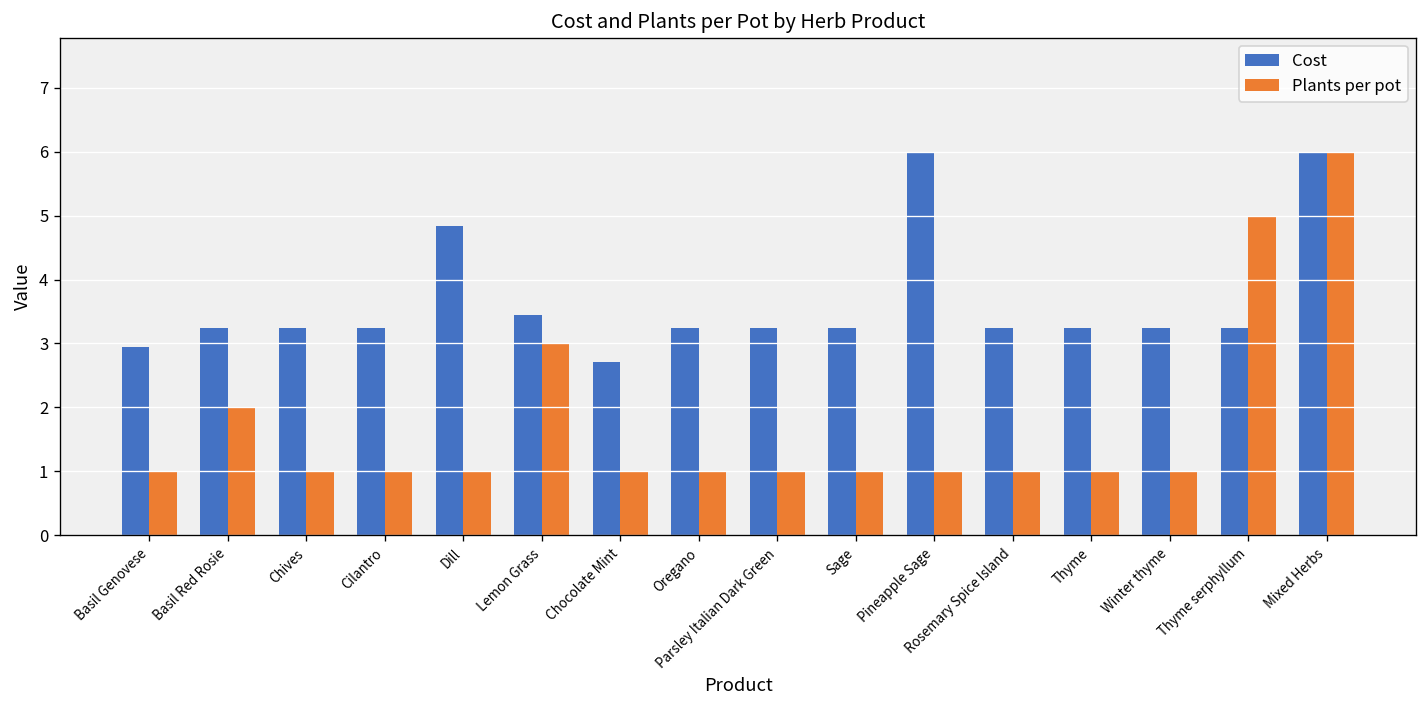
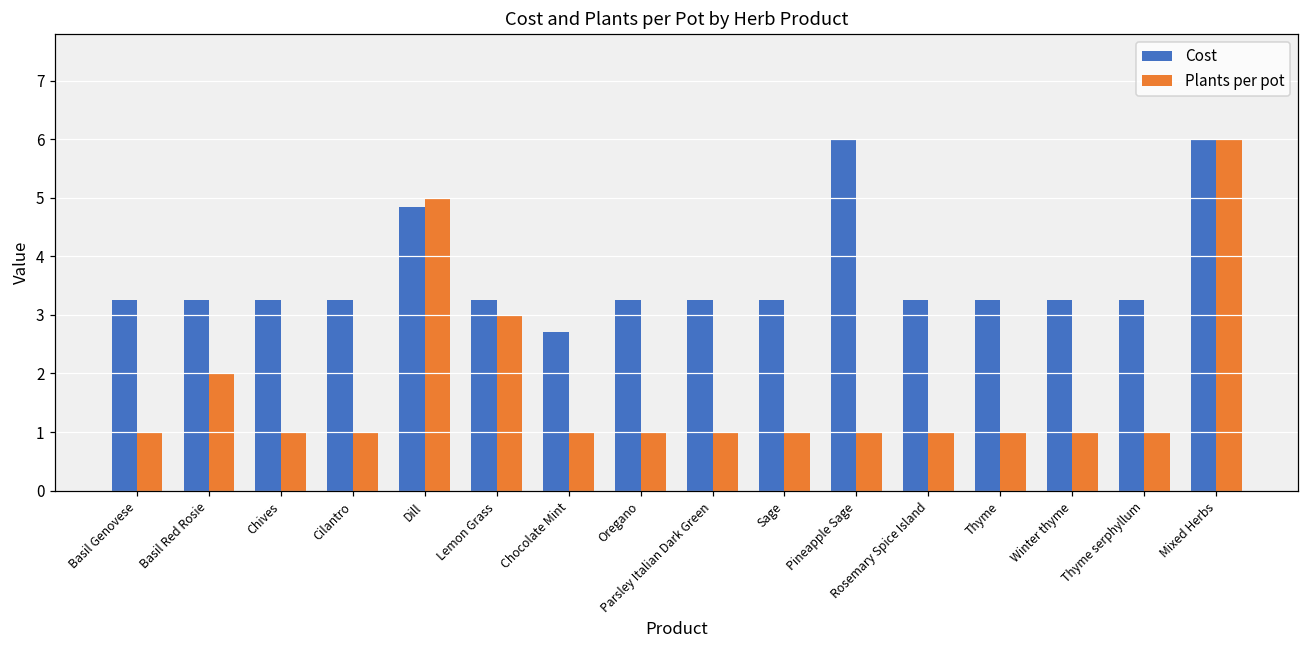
  {
    "Cost": {
-     "Basil Genovese": 3.0,
+     "Basil Genovese": 3.3,
      "Basil Red Rosie": 3.3,
      "Chives": 3.3,
      "Cilantro": 3.3,
      "Dill": 4.8,
-     "Lemon Grass": 3.5,
+     "Lemon Grass": 3.3,
      "Chocolate Mint": 2.7,
      "Oregano": 3.3,
      "Parsley Italian Dark Green": 3.3,
      "Sage": 3.3,
      "Pineapple Sage": 6.0,
      "Rosemary Spice Island": 3.3,
      "Thyme": 3.3,
      "Winter thyme": 3.3,
      "Thyme serphyllum": 3.3,
      "Mixed Herbs": 6.0
    },
    "Plants per pot": {
      "Basil Genovese": 1,
      "Basil Red Rosie": 2,
      "Chives": 1,
      "Cilantro": 1,
-     "Dill": 1,
+     "Dill": 5,
      "Lemon Grass": 3,
      "Chocolate Mint": 1,
      "Oregano": 1,
      "Parsley Italian Dark Green": 1,
      "Sage": 1,
      "Pineapple Sage": 1,
      "Rosemary Spice Island": 1,
      "Thyme": 1,
      "Winter thyme": 1,
-     "Thyme serphyllum": 5,
+     "Thyme serphyllum": 1,
      "Mixed Herbs": 6
    }
  }
